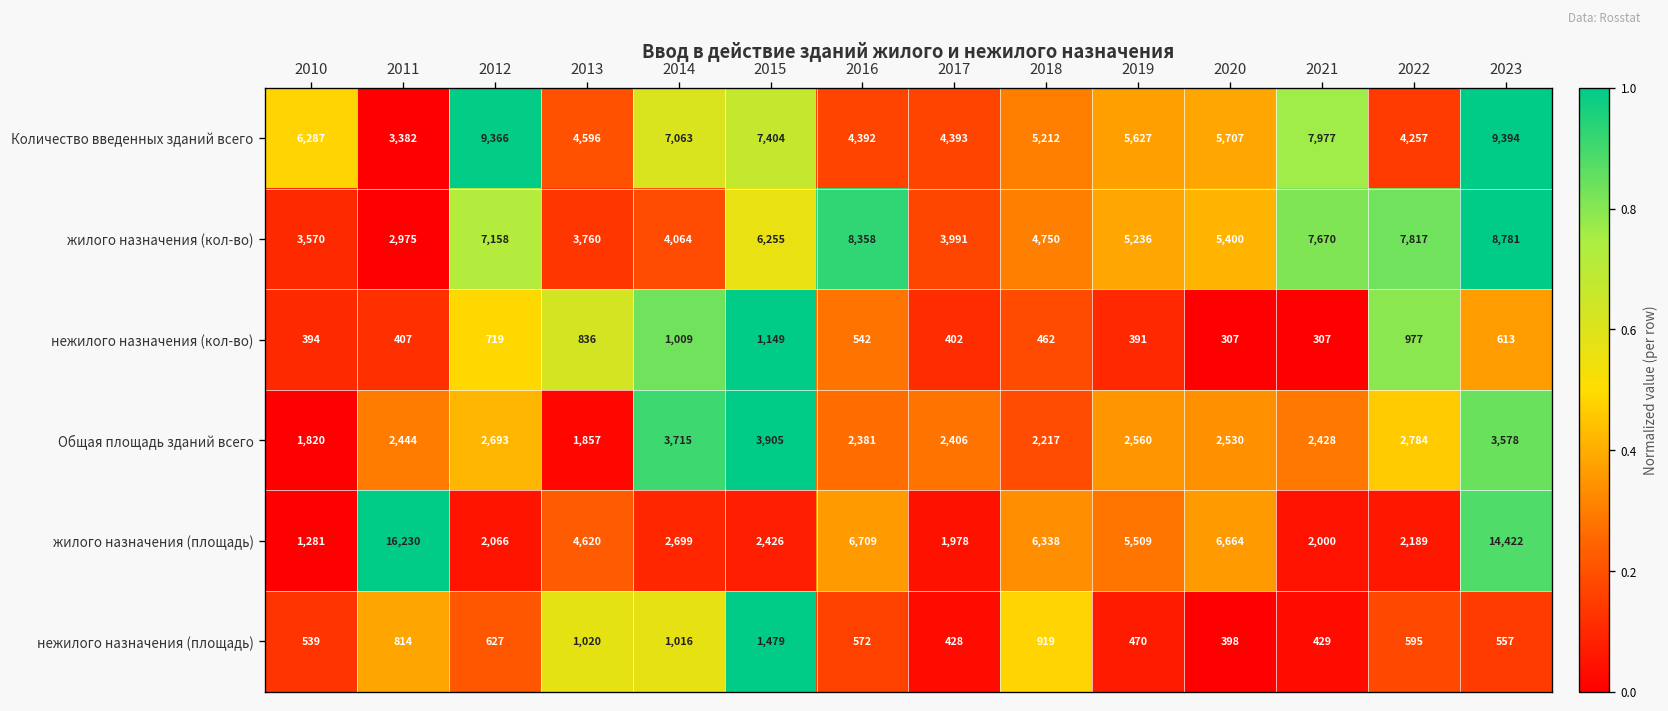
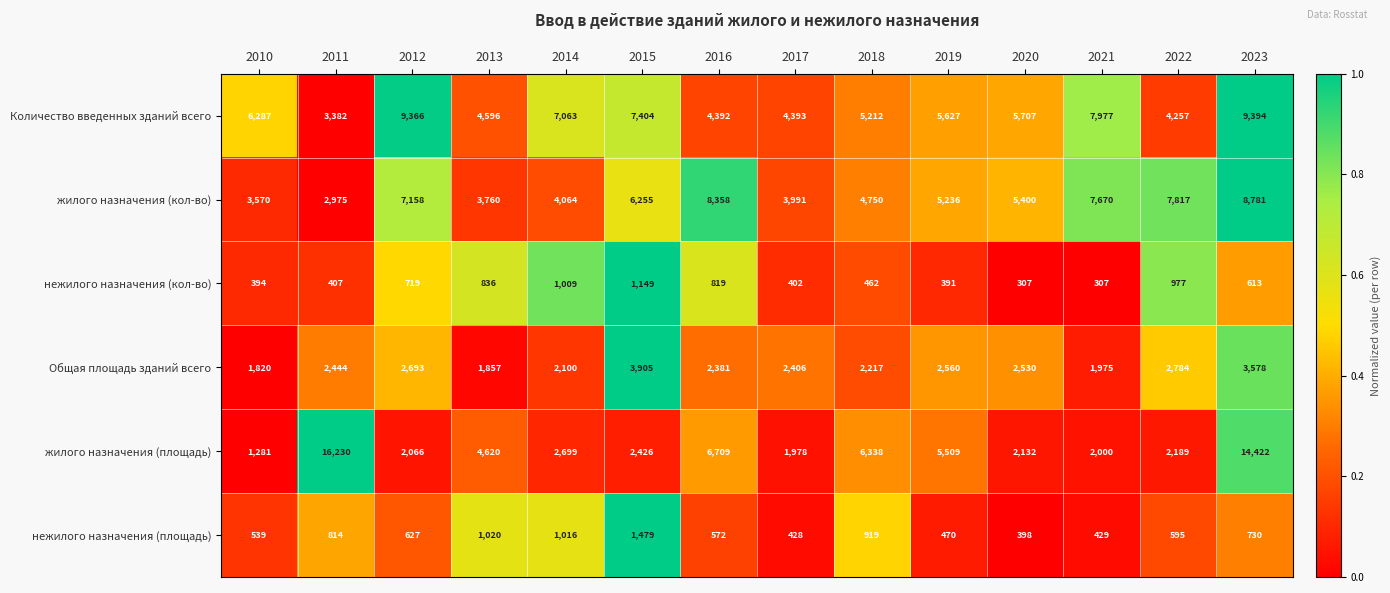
  {
    "Количество введенных зданий всего": {
      "2010": "6,287",
      "2011": "3,382",
      "2012": "9,366",
      "2013": "4,596",
      "2014": "7,063",
      "2015": "7,404",
      "2016": "4,392",
      "2017": "4,393",
      "2018": "5,212",
      "2019": "5,627",
      "2020": "5,707",
      "2021": "7,977",
      "2022": "4,257",
      "2023": "9,394"
    },
    "жилого назначения (кол-во)": {
      "2010": "3,570",
      "2011": "2,975",
      "2012": "7,158",
      "2013": "3,760",
      "2014": "4,064",
      "2015": "6,255",
      "2016": "8,358",
      "2017": "3,991",
      "2018": "4,750",
      "2019": "5,236",
      "2020": "5,400",
      "2021": "7,670",
      "2022": "7,817",
      "2023": "8,781"
    },
    "нежилого назначения (кол-во)": {
      "2010": "394",
      "2011": "407",
      "2012": "719",
      "2013": "836",
      "2014": "1,009",
      "2015": "1,149",
-     "2016": "542",
+     "2016": "819",
      "2017": "402",
      "2018": "462",
      "2019": "391",
      "2020": "307",
      "2021": "307",
      "2022": "977",
      "2023": "613"
    },
    "Общая площадь зданий всего": {
      "2010": "1,820",
      "2011": "2,444",
      "2012": "2,693",
      "2013": "1,857",
-     "2014": "3,715",
+     "2014": "2,100",
      "2015": "3,905",
      "2016": "2,381",
      "2017": "2,406",
      "2018": "2,217",
      "2019": "2,560",
      "2020": "2,530",
-     "2021": "2,428",
+     "2021": "1,975",
      "2022": "2,784",
      "2023": "3,578"
    },
    "жилого назначения (площадь)": {
      "2010": "1,281",
      "2011": "16,230",
      "2012": "2,066",
      "2013": "4,620",
      "2014": "2,699",
      "2015": "2,426",
      "2016": "6,709",
      "2017": "1,978",
      "2018": "6,338",
      "2019": "5,509",
-     "2020": "6,664",
+     "2020": "2,132",
      "2021": "2,000",
      "2022": "2,189",
      "2023": "14,422"
    },
    "нежилого назначения (площадь)": {
      "2010": "539",
      "2011": "814",
      "2012": "627",
      "2013": "1,020",
      "2014": "1,016",
      "2015": "1,479",
      "2016": "572",
      "2017": "428",
      "2018": "919",
      "2019": "470",
      "2020": "398",
      "2021": "429",
      "2022": "595",
-     "2023": "557"
+     "2023": "730"
    }
  }
